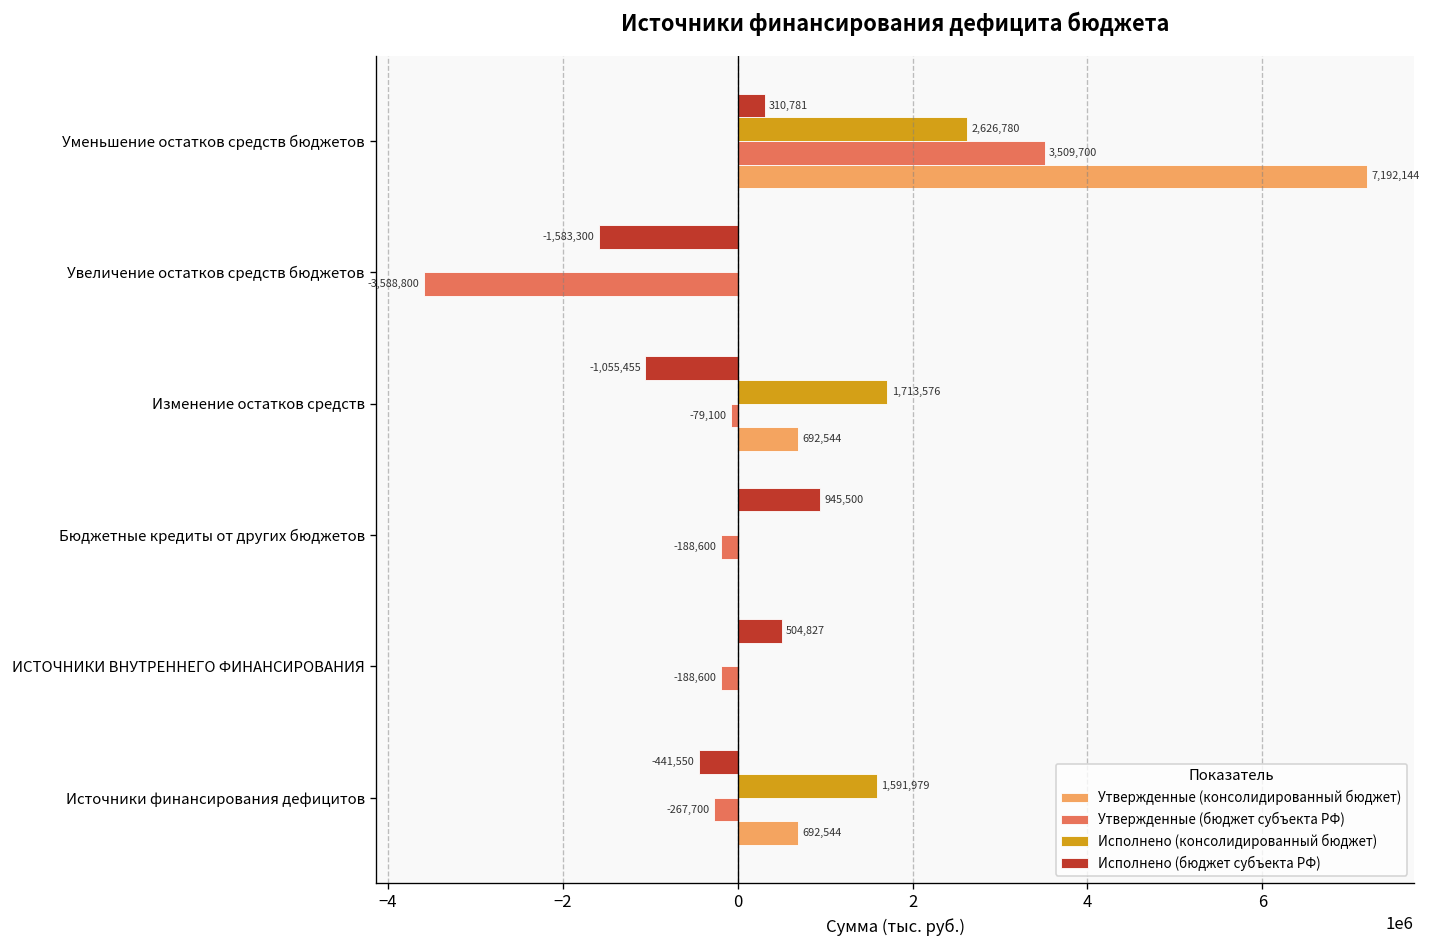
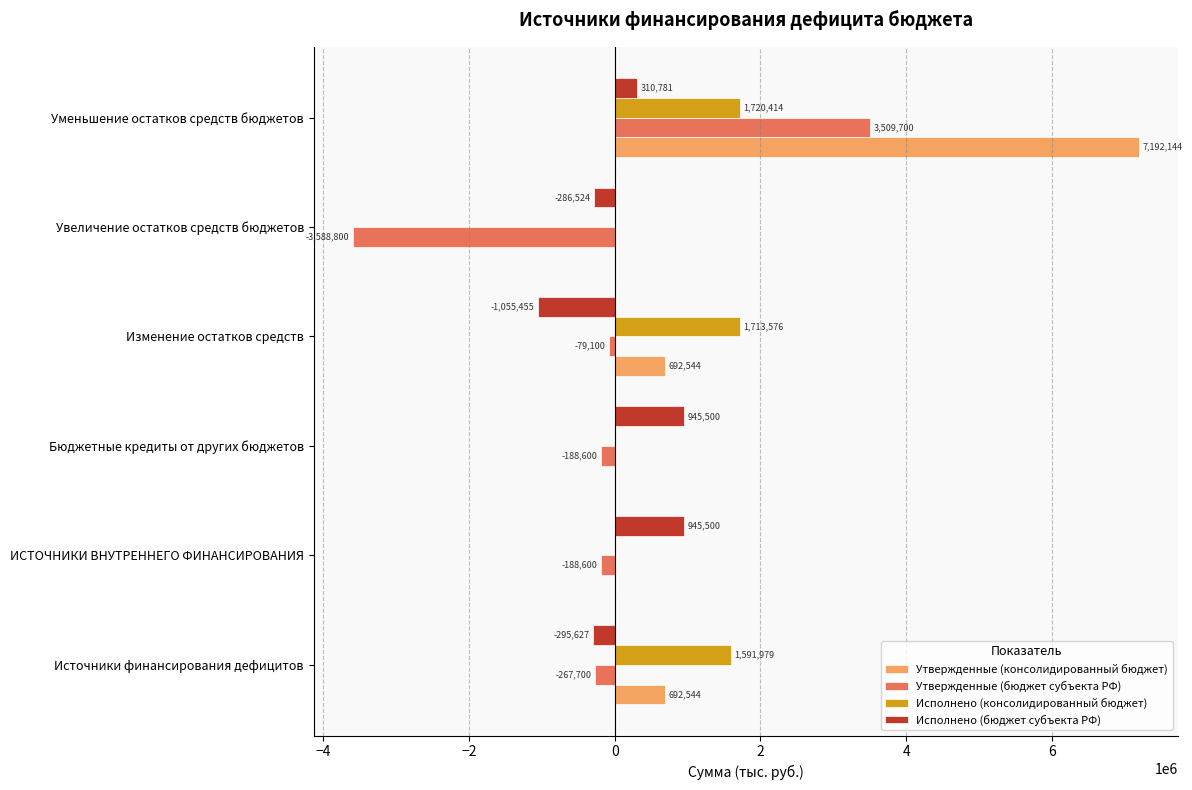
  {
    "Исполнено (консолидированный бюджет)": {
-     "Уменьшение остатков средств бюджетов": "2,626,780",
+     "Уменьшение остатков средств бюджетов": "1,720,414",
      "Изменение остатков средств": "1,713,576",
      "Источники финансирования дефицитов": "1,591,979"
    },
    "Исполнено (бюджет субъекта РФ)": {
      "Уменьшение остатков средств бюджетов": "310,781",
-     "Увеличение остатков средств бюджетов": "-1,583,300",
+     "Увеличение остатков средств бюджетов": "-286,524",
      "Изменение остатков средств": "-1,055,455",
      "Бюджетные кредиты от других бюджетов": "945,500",
-     "ИСТОЧНИКИ ВНУТРЕННЕГО ФИНАНСИРОВАНИЯ": "504,827",
-     "Источники финансирования дефицитов": "-441,550"
+     "ИСТОЧНИКИ ВНУТРЕННЕГО ФИНАНСИРОВАНИЯ": "945,500",
+     "Источники финансирования дефицитов": "-295,627"
    }
  }
